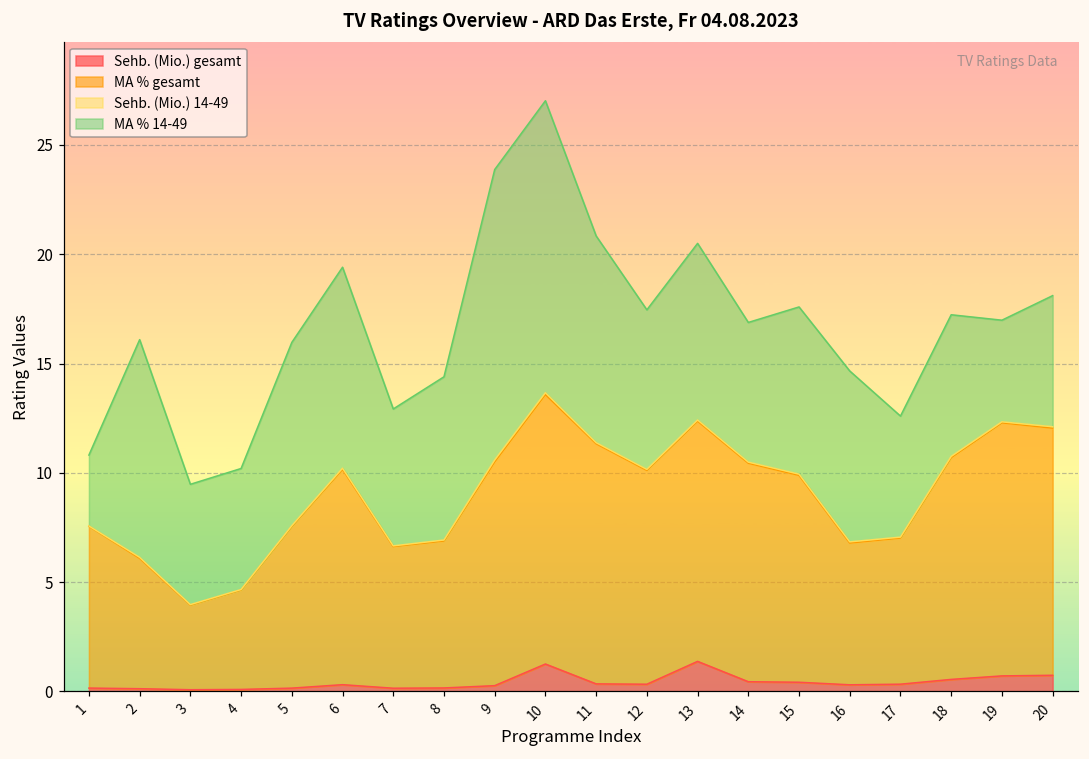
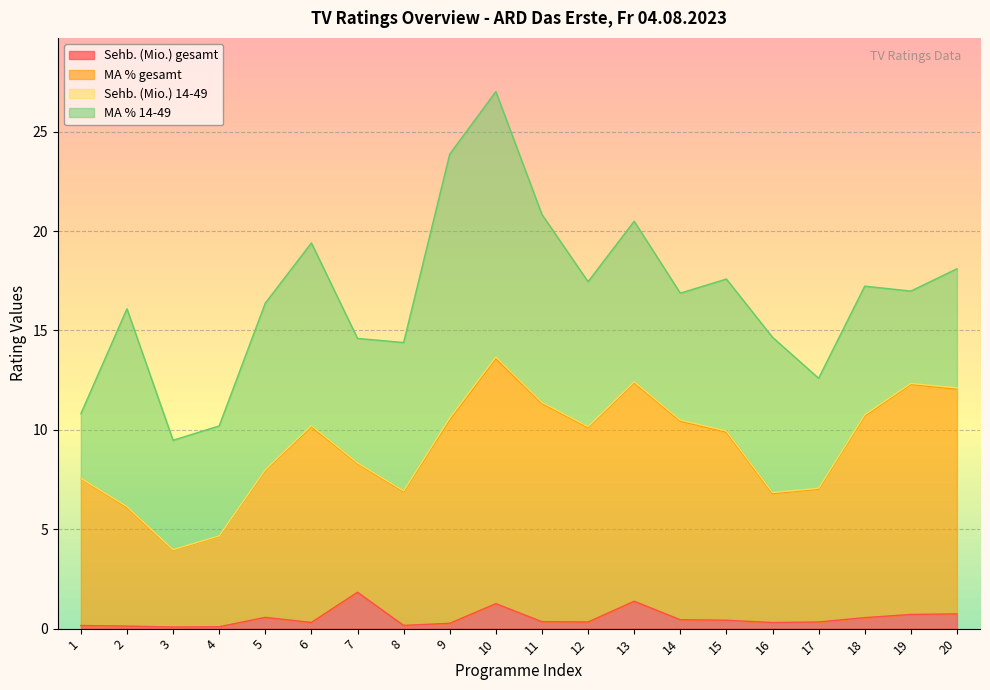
  {
    "Sehb. (Mio.) gesamt": {
      "1": 0.2,
      "2": 0.1,
      "3": 0.1,
      "4": 0.1,
-     "5": 0.2,
+     "5": 0.6,
      "6": 0.3,
-     "7": 0.1,
+     "7": 1.8,
      "8": 0.2,
      "9": 0.3,
      "10": 1.3,
      "11": 0.3,
      "12": 0.3,
      "13": 1.4,
      "14": 0.4,
      "15": 0.4,
      "16": 0.3,
      "17": 0.3,
      "18": 0.6,
      "19": 0.7,
      "20": 0.7
    },
    "MA % 14-49": {
      "1": 3.2,
      "2": 10.0,
      "3": 5.5,
      "4": 5.5,
      "5": 8.4,
      "6": 9.2,
      "7": 6.3,
      "8": 7.5,
      "9": 13.3,
      "10": 13.4,
      "11": 9.5,
      "12": 7.3,
      "13": 8.1,
      "14": 6.4,
      "15": 7.6,
      "16": 7.8,
      "17": 5.5,
      "18": 6.5,
      "19": 4.6,
      "20": 6.0
    }
  }
